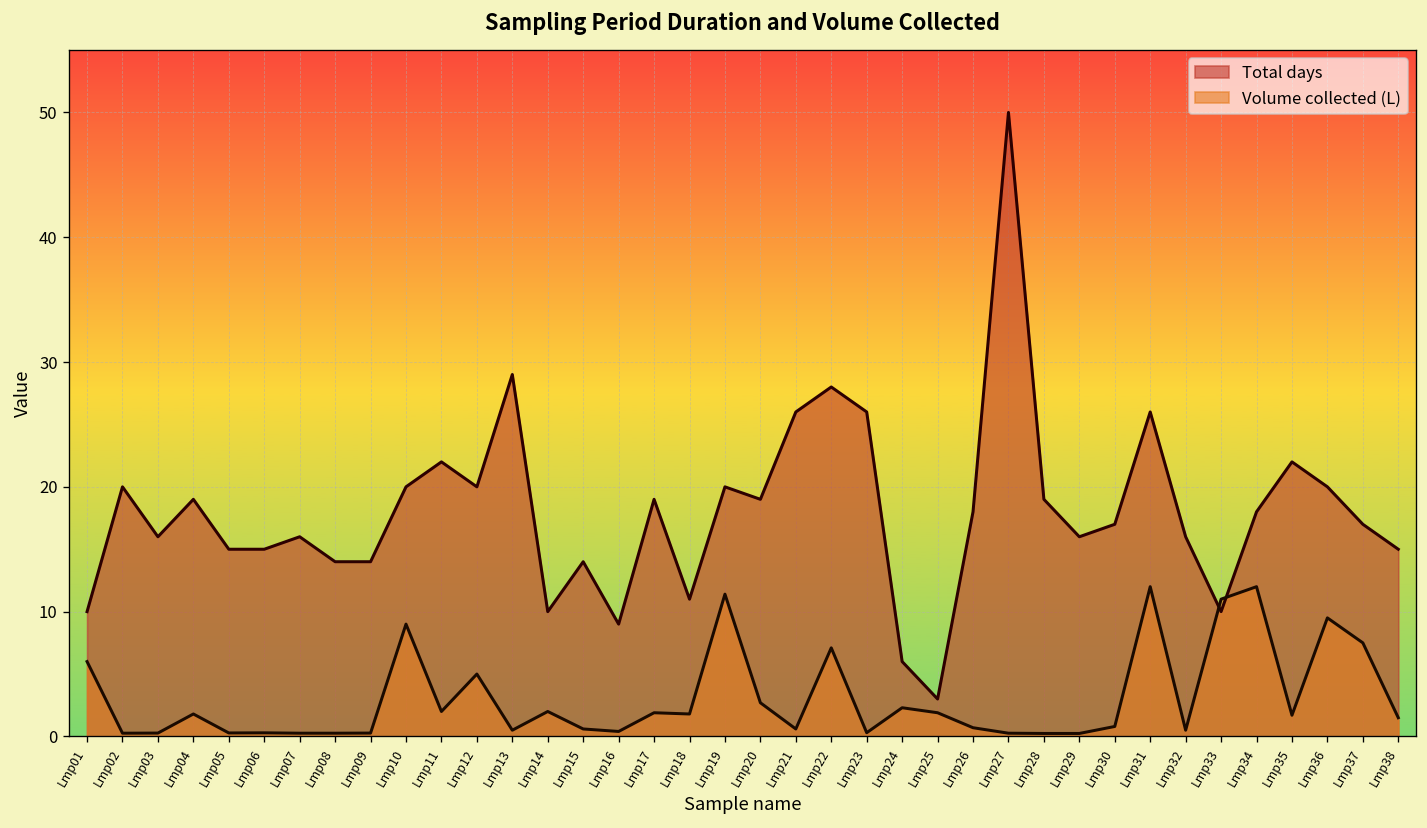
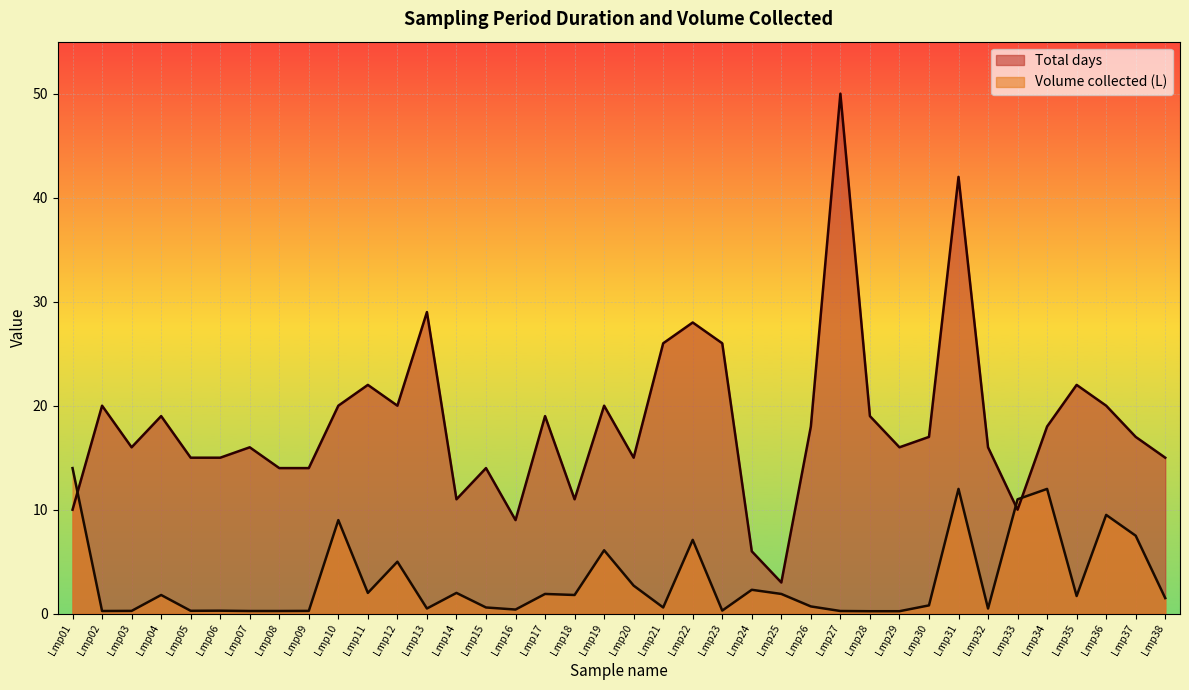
  {
    "Total days": {
      "Lmp01": 10,
      "Lmp02": 20,
      "Lmp03": 16,
      "Lmp04": 19,
      "Lmp05": 15,
      "Lmp06": 15,
      "Lmp07": 16,
      "Lmp08": 14,
      "Lmp09": 14,
      "Lmp10": 20,
      "Lmp11": 22,
      "Lmp12": 20,
      "Lmp13": 29,
-     "Lmp14": 10,
+     "Lmp14": 11,
      "Lmp15": 14,
      "Lmp16": 9,
      "Lmp17": 19,
      "Lmp18": 11,
      "Lmp19": 20,
-     "Lmp20": 19,
+     "Lmp20": 15,
      "Lmp21": 26,
      "Lmp22": 28,
      "Lmp23": 26,
      "Lmp24": 6,
      "Lmp25": 3,
      "Lmp26": 18,
      "Lmp27": 50,
      "Lmp28": 19,
      "Lmp29": 16,
      "Lmp30": 17,
-     "Lmp31": 26,
+     "Lmp31": 42,
      "Lmp32": 16,
      "Lmp33": 10,
      "Lmp34": 18,
      "Lmp35": 22,
      "Lmp36": 20,
      "Lmp37": 17,
      "Lmp38": 15
    },
    "Volume collected (L)": {
-     "Lmp01": 6,
+     "Lmp01": 14,
      "Lmp02": 0.3,
      "Lmp03": 0.3,
      "Lmp04": 1.8,
      "Lmp05": 0.3,
      "Lmp06": 0.3,
      "Lmp07": 0.3,
      "Lmp08": 0.3,
      "Lmp09": 0.3,
      "Lmp10": 9.0,
      "Lmp11": 2.0,
      "Lmp12": 5.0,
      "Lmp13": 0.5,
      "Lmp14": 2.0,
      "Lmp15": 0.6,
      "Lmp16": 0.4,
      "Lmp17": 1.9,
      "Lmp18": 1.8,
-     "Lmp19": 11.4,
+     "Lmp19": 6.1,
      "Lmp20": 2.7,
      "Lmp21": 0.6,
      "Lmp22": 7.1,
      "Lmp23": 0.3,
      "Lmp24": 2.3,
      "Lmp25": 1.9,
      "Lmp26": 0.7,
      "Lmp27": 0.3,
      "Lmp28": 0.2,
      "Lmp29": 0.2,
      "Lmp30": 0.8,
      "Lmp31": 12.0,
      "Lmp32": 0.5,
      "Lmp33": 11.0,
      "Lmp34": 12.0,
      "Lmp35": 1.7,
      "Lmp36": 9.5,
      "Lmp37": 7.5,
      "Lmp38": 1.5
    }
  }
